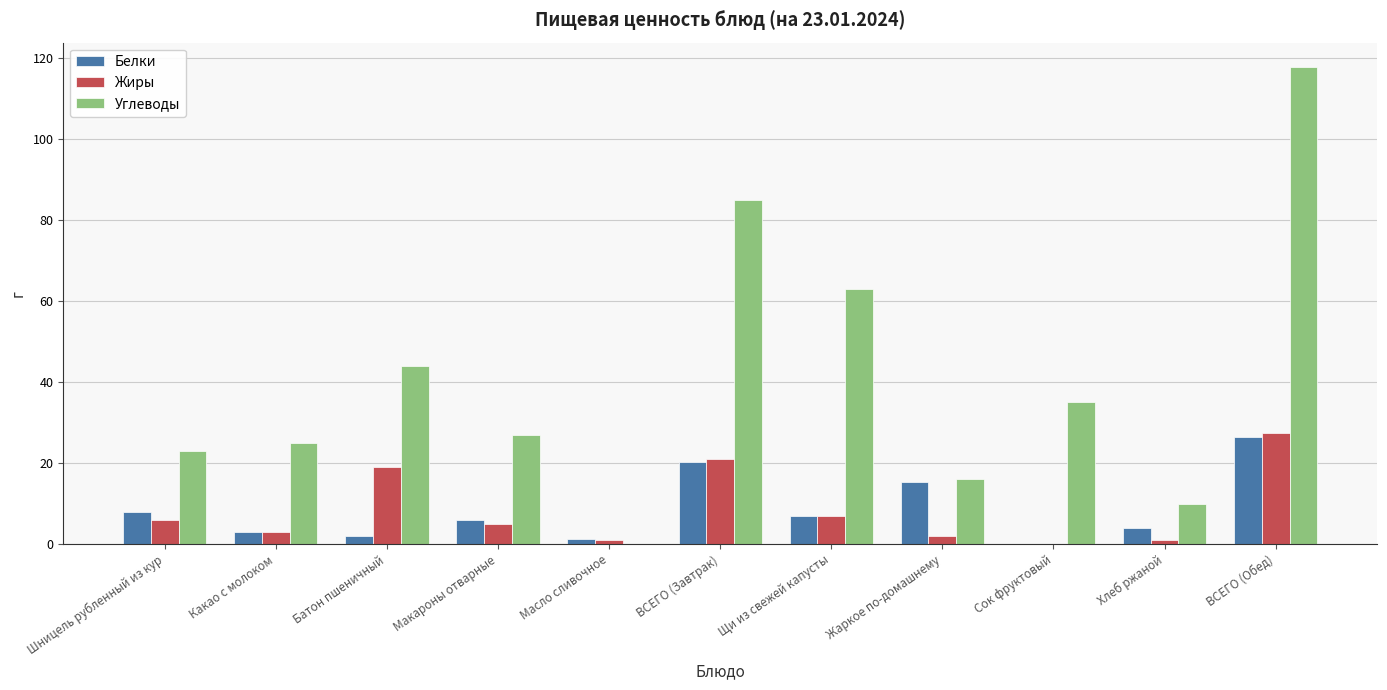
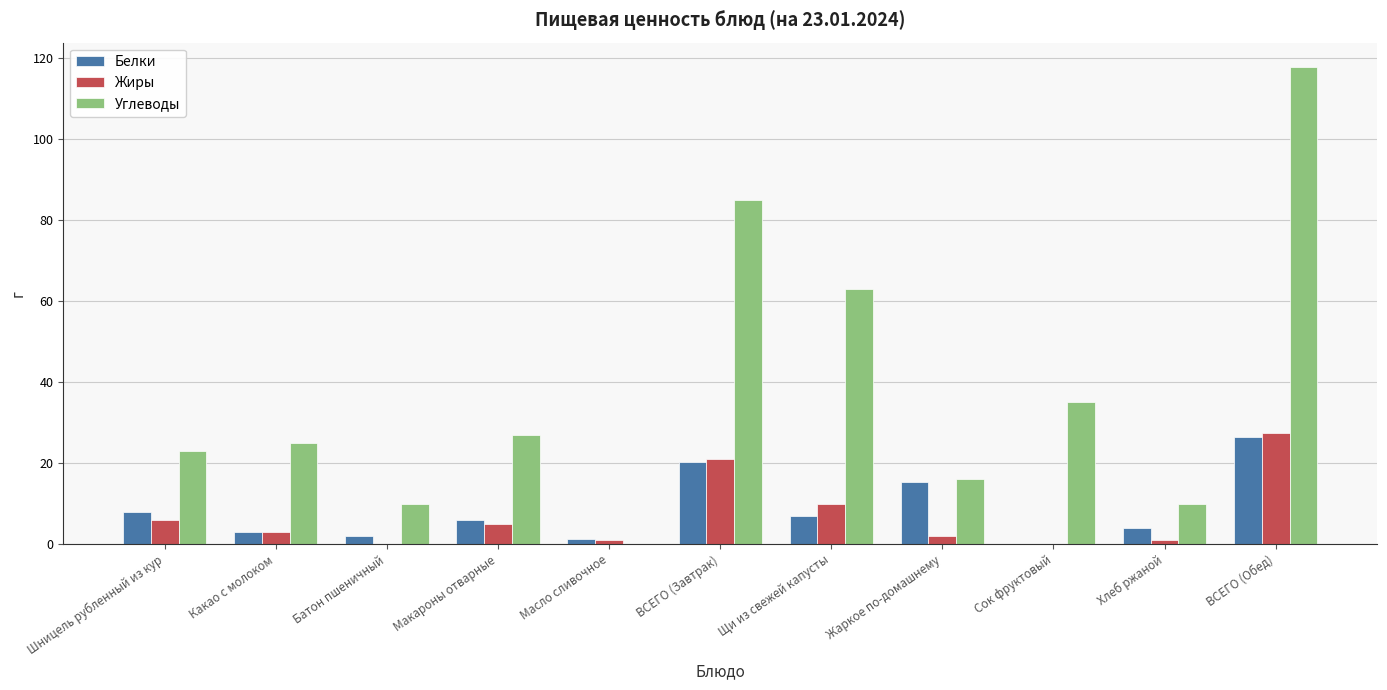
  {
    "Белки": {
      "Шницель рубленный из кур": 8,
      "Какао с молоком": 3,
      "Батон пшеничный": 2,
      "Макароны отварные": 6,
      "Масло сливочное": 1,
      "ВСЕГО (Завтрак)": 20,
      "Щи из свежей капусты": 7,
      "Жаркое по-домашнему": 15,
      "Сок фруктовый": 0,
      "Хлеб ржаной": 4,
      "ВСЕГО (Обед)": 26
    },
    "Жиры": {
      "Шницель рубленный из кур": 6,
      "Какао с молоком": 3,
-     "Батон пшеничный": 19,
+     "Батон пшеничный": 0,
      "Макароны отварные": 5,
      "Масло сливочное": 1,
      "ВСЕГО (Завтрак)": 21,
-     "Щи из свежей капусты": 7,
+     "Щи из свежей капусты": 10,
      "Жаркое по-домашнему": 2,
      "Сок фруктовый": 0,
      "Хлеб ржаной": 1,
      "ВСЕГО (Обед)": 27
    },
    "Углеводы": {
      "Шницель рубленный из кур": 23,
      "Какао с молоком": 25,
-     "Батон пшеничный": 44,
+     "Батон пшеничный": 10,
      "Макароны отварные": 27,
      "Масло сливочное": 0,
      "ВСЕГО (Завтрак)": 85,
      "Щи из свежей капусты": 63,
      "Жаркое по-домашнему": 16,
      "Сок фруктовый": 35,
      "Хлеб ржаной": 10,
      "ВСЕГО (Обед)": 118
    }
  }
